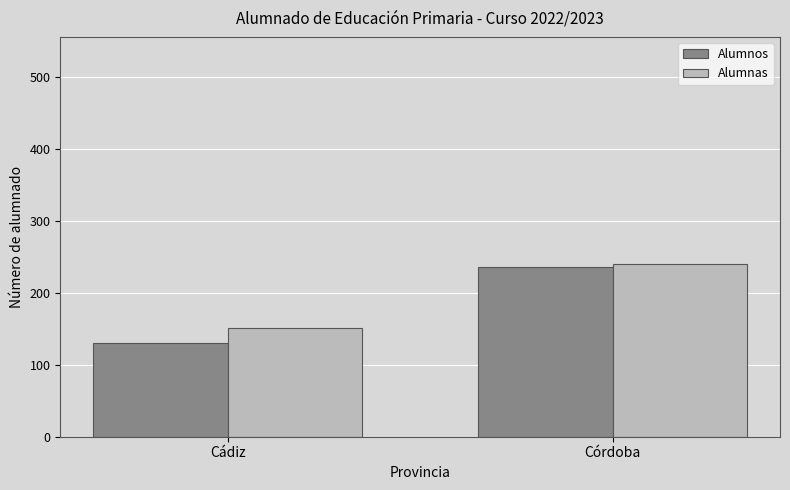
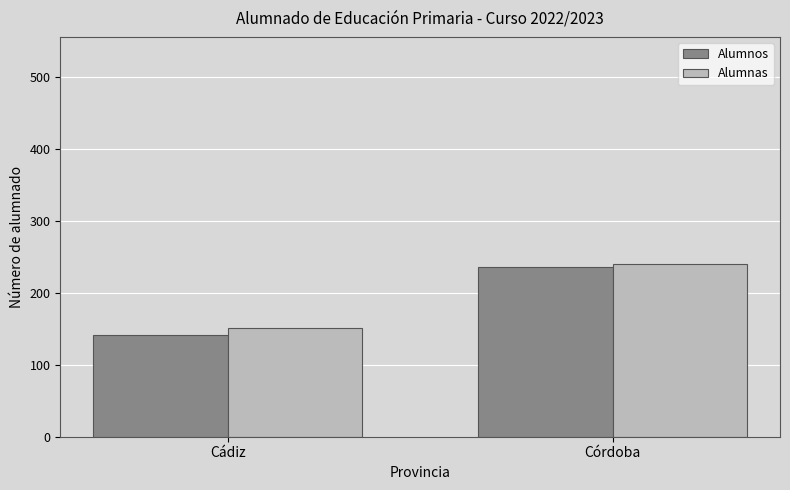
  {
    "Alumnos": {
-     "Cádiz": 130,
+     "Cádiz": 140,
      "Córdoba": 240
    },
    "Alumnas": {
      "Cádiz": 150,
      "Córdoba": 240
    }
  }
